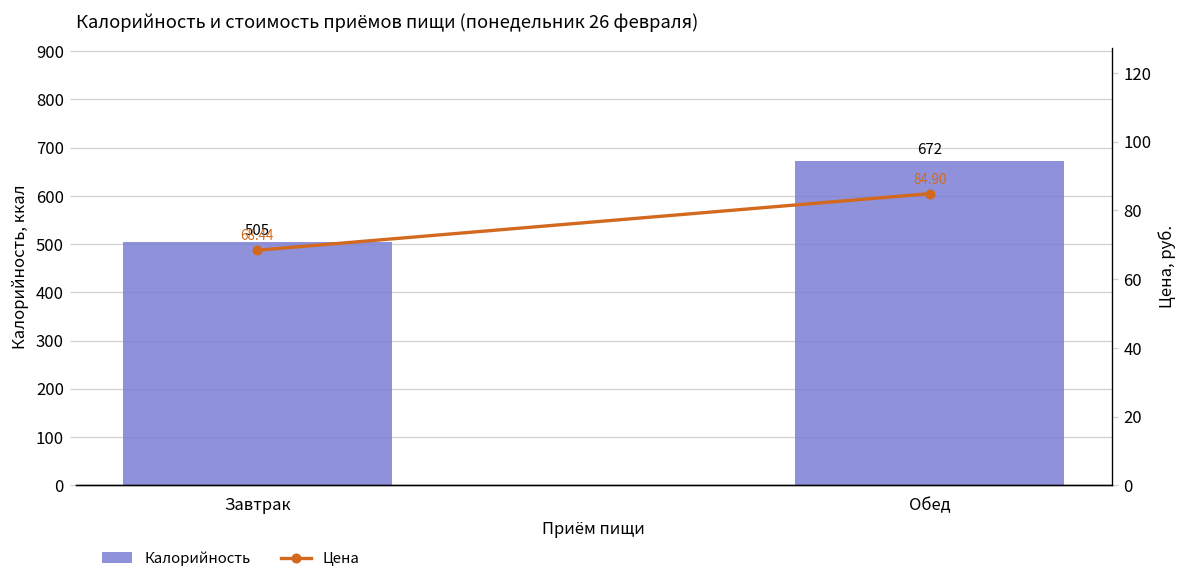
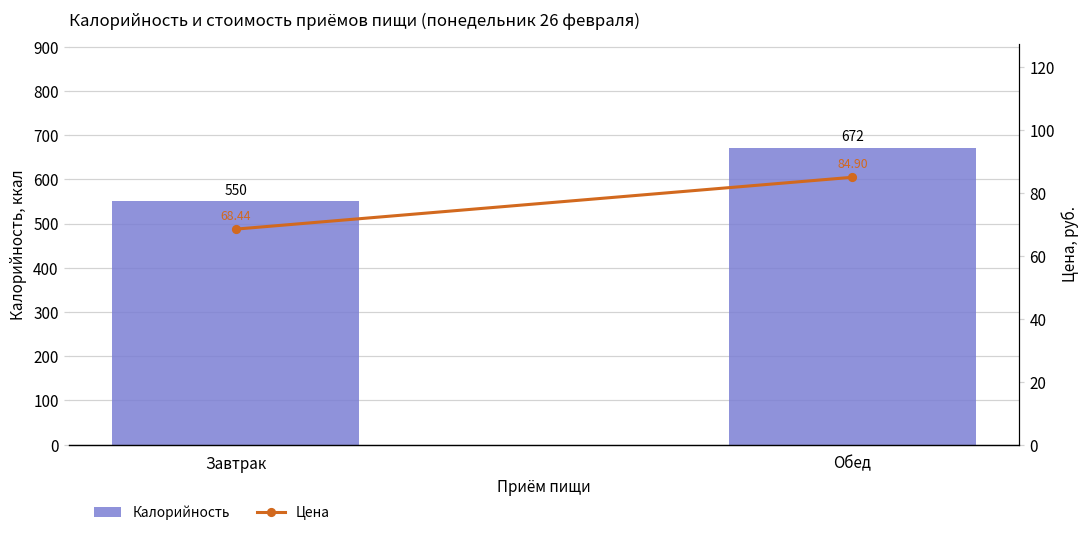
  {
    "Калорийность": {
-     "Завтрак": 505,
+     "Завтрак": 550,
      "Обед": 672
    },
    "Цена": {
      "Завтрак": 68.44,
      "Обед": 84.90
    }
  }
